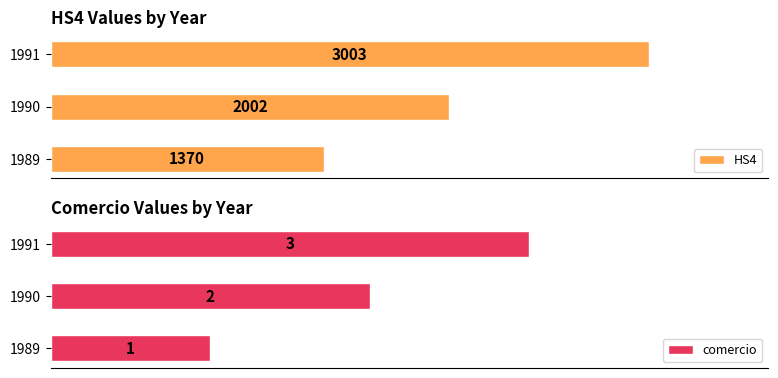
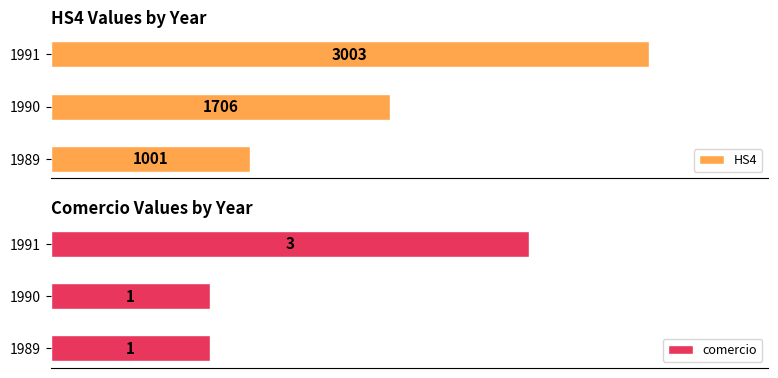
  {
    "HS4 Values by Year": {
      "1991": 3003,
-     "1990": 2002,
-     "1989": 1370
+     "1990": 1706,
+     "1989": 1001
    },
    "Comercio Values by Year": {
      "1991": 3,
-     "1990": 2,
+     "1990": 1,
      "1989": 1
    }
  }
